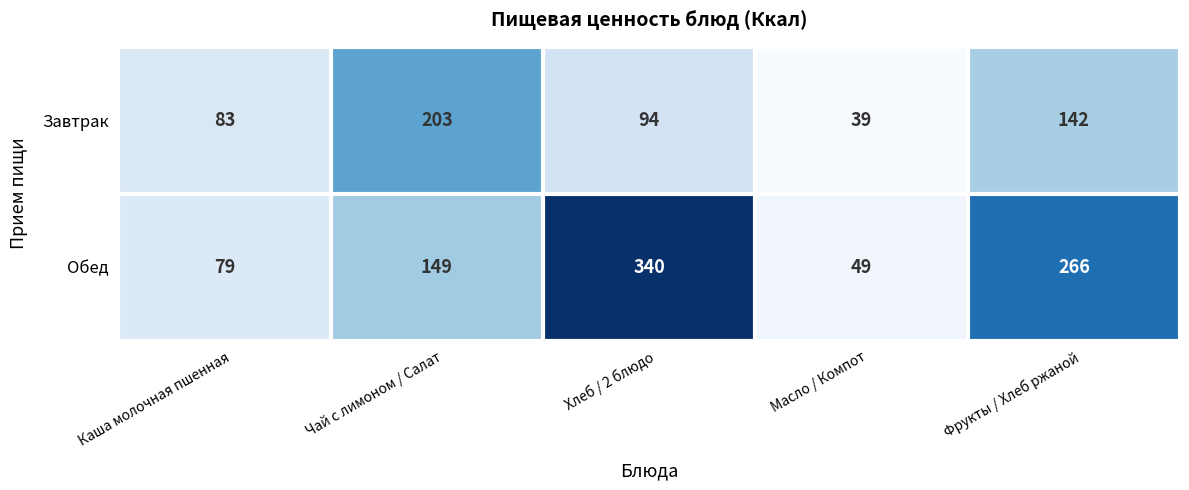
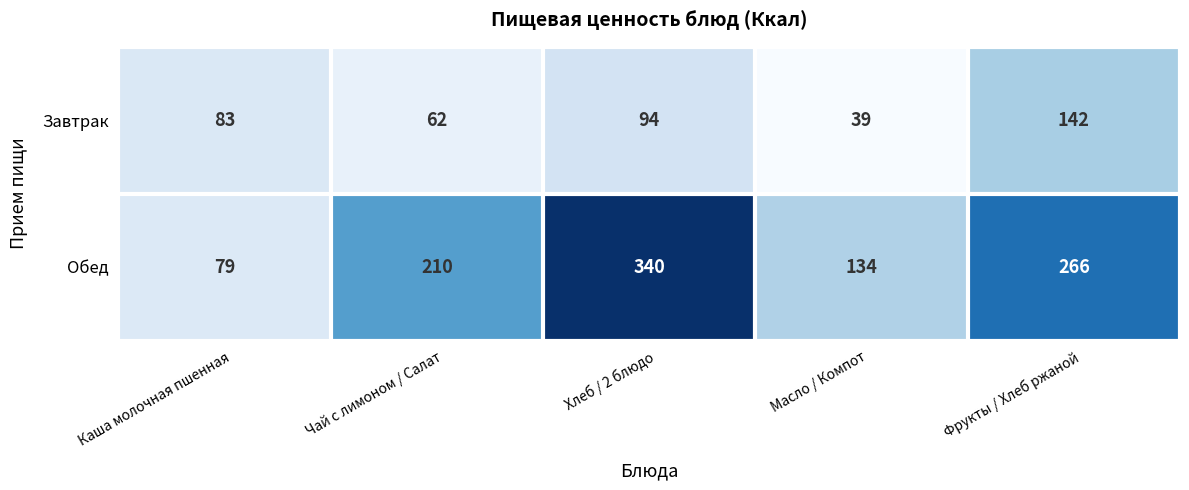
  {
    "Завтрак": {
      "Каша молочная пшенная": 83,
-     "Чай с лимоном / Салат": 203,
+     "Чай с лимоном / Салат": 62,
      "Хлеб / 2 блюдо": 94,
      "Масло / Компот": 39,
      "Фрукты / Хлеб ржаной": 142
    },
    "Обед": {
      "Каша молочная пшенная": 79,
-     "Чай с лимоном / Салат": 149,
+     "Чай с лимоном / Салат": 210,
      "Хлеб / 2 блюдо": 340,
-     "Масло / Компот": 49,
+     "Масло / Компот": 134,
      "Фрукты / Хлеб ржаной": 266
    }
  }
